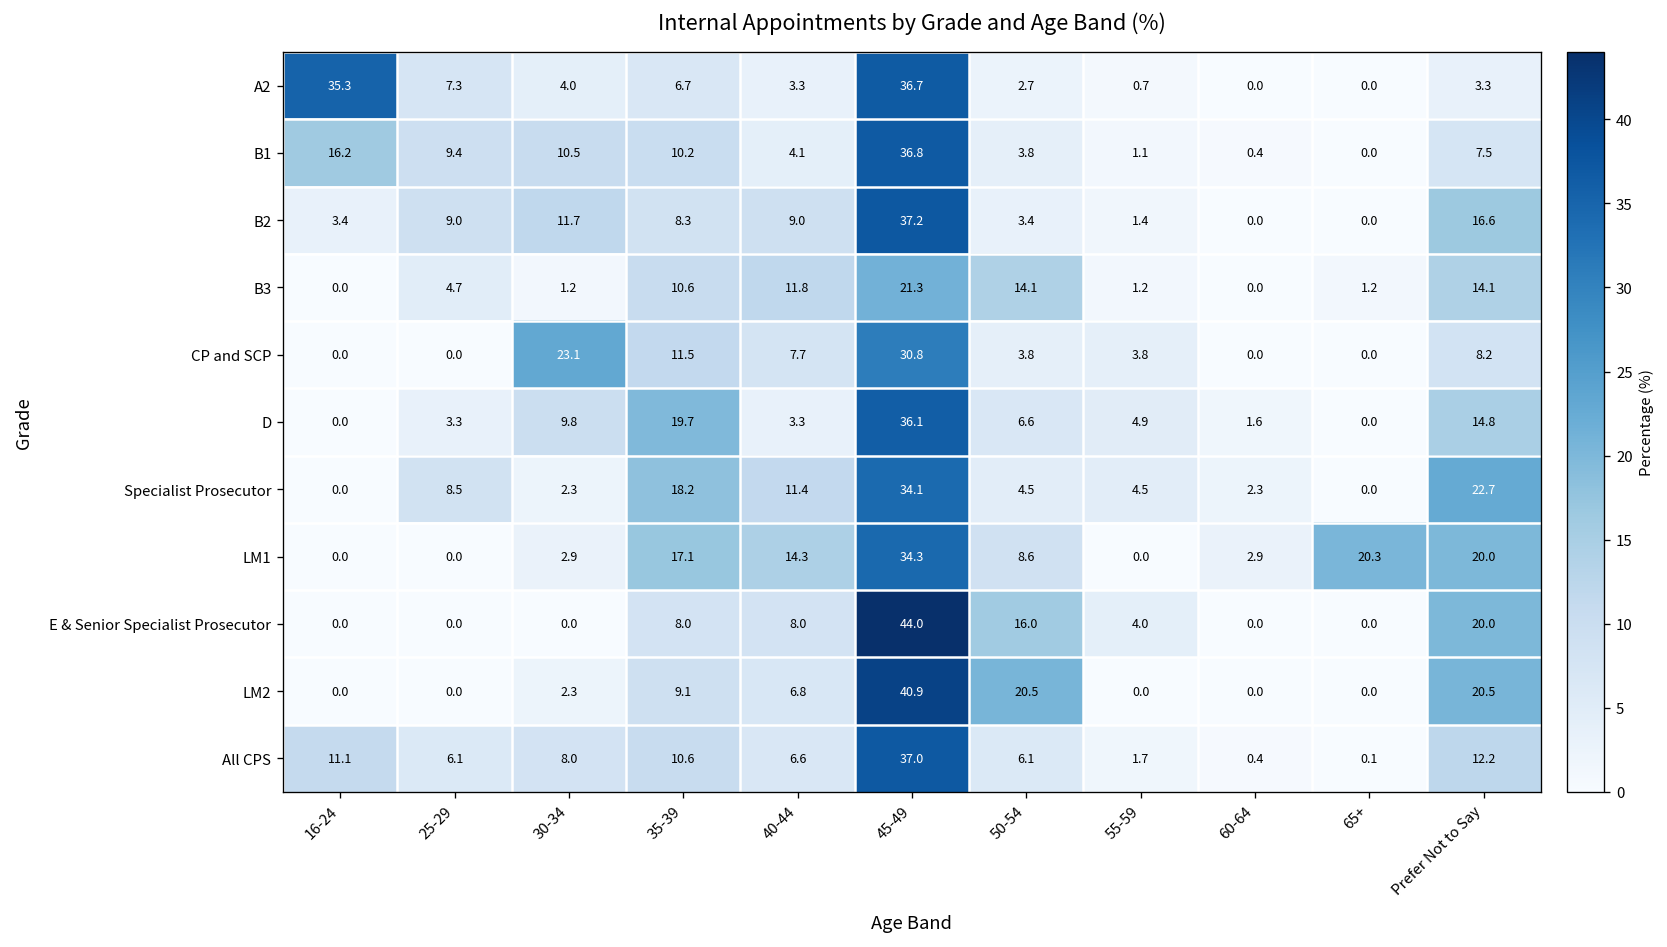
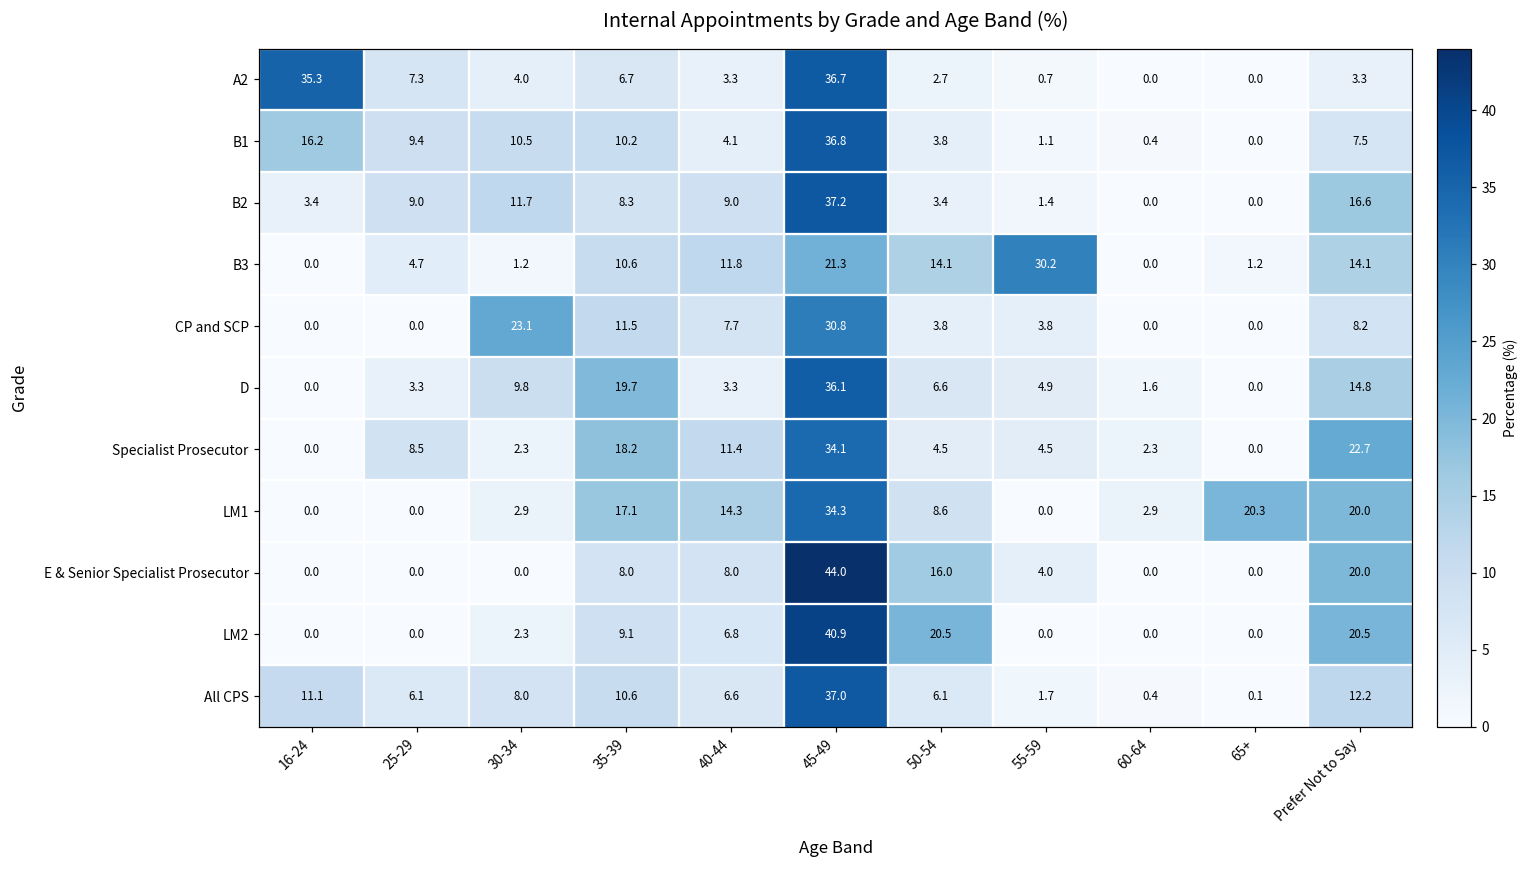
  {
    "A2": {
      "16-24": 35.3,
      "25-29": 7.3,
      "30-34": 4.0,
      "35-39": 6.7,
      "40-44": 3.3,
      "45-49": 36.7,
      "50-54": 2.7,
      "55-59": 0.7,
      "60-64": 0.0,
      "65+": 0.0,
      "Prefer Not to Say": 3.3
    },
    "B1": {
      "16-24": 16.2,
      "25-29": 9.4,
      "30-34": 10.5,
      "35-39": 10.2,
      "40-44": 4.1,
      "45-49": 36.8,
      "50-54": 3.8,
      "55-59": 1.1,
      "60-64": 0.4,
      "65+": 0.0,
      "Prefer Not to Say": 7.5
    },
    "B2": {
      "16-24": 3.4,
      "25-29": 9.0,
      "30-34": 11.7,
      "35-39": 8.3,
      "40-44": 9.0,
      "45-49": 37.2,
      "50-54": 3.4,
      "55-59": 1.4,
      "60-64": 0.0,
      "65+": 0.0,
      "Prefer Not to Say": 16.6
    },
    "B3": {
      "16-24": 0.0,
      "25-29": 4.7,
      "30-34": 1.2,
      "35-39": 10.6,
      "40-44": 11.8,
      "45-49": 21.3,
      "50-54": 14.1,
-     "55-59": 1.2,
+     "55-59": 30.2,
      "60-64": 0.0,
      "65+": 1.2,
      "Prefer Not to Say": 14.1
    },
    "CP and SCP": {
      "16-24": 0.0,
      "25-29": 0.0,
      "30-34": 23.1,
      "35-39": 11.5,
      "40-44": 7.7,
      "45-49": 30.8,
      "50-54": 3.8,
      "55-59": 3.8,
      "60-64": 0.0,
      "65+": 0.0,
      "Prefer Not to Say": 8.2
    },
    "D": {
      "16-24": 0.0,
      "25-29": 3.3,
      "30-34": 9.8,
      "35-39": 19.7,
      "40-44": 3.3,
      "45-49": 36.1,
      "50-54": 6.6,
      "55-59": 4.9,
      "60-64": 1.6,
      "65+": 0.0,
      "Prefer Not to Say": 14.8
    },
    "Specialist Prosecutor": {
      "16-24": 0.0,
      "25-29": 8.5,
      "30-34": 2.3,
      "35-39": 18.2,
      "40-44": 11.4,
      "45-49": 34.1,
      "50-54": 4.5,
      "55-59": 4.5,
      "60-64": 2.3,
      "65+": 0.0,
      "Prefer Not to Say": 22.7
    },
    "LM1": {
      "16-24": 0.0,
      "25-29": 0.0,
      "30-34": 2.9,
      "35-39": 17.1,
      "40-44": 14.3,
      "45-49": 34.3,
      "50-54": 8.6,
      "55-59": 0.0,
      "60-64": 2.9,
      "65+": 20.3,
      "Prefer Not to Say": 20.0
    },
    "E & Senior Specialist Prosecutor": {
      "16-24": 0.0,
      "25-29": 0.0,
      "30-34": 0.0,
      "35-39": 8.0,
      "40-44": 8.0,
      "45-49": 44.0,
      "50-54": 16.0,
      "55-59": 4.0,
      "60-64": 0.0,
      "65+": 0.0,
      "Prefer Not to Say": 20.0
    },
    "LM2": {
      "16-24": 0.0,
      "25-29": 0.0,
      "30-34": 2.3,
      "35-39": 9.1,
      "40-44": 6.8,
      "45-49": 40.9,
      "50-54": 20.5,
      "55-59": 0.0,
      "60-64": 0.0,
      "65+": 0.0,
      "Prefer Not to Say": 20.5
    },
    "All CPS": {
      "16-24": 11.1,
      "25-29": 6.1,
      "30-34": 8.0,
      "35-39": 10.6,
      "40-44": 6.6,
      "45-49": 37.0,
      "50-54": 6.1,
      "55-59": 1.7,
      "60-64": 0.4,
      "65+": 0.1,
      "Prefer Not to Say": 12.2
    }
  }
